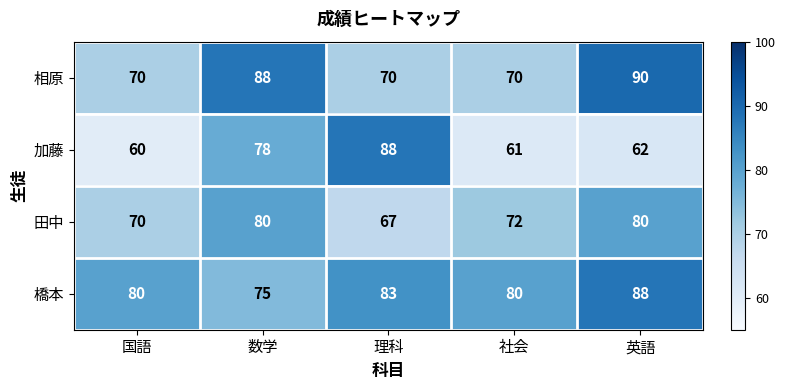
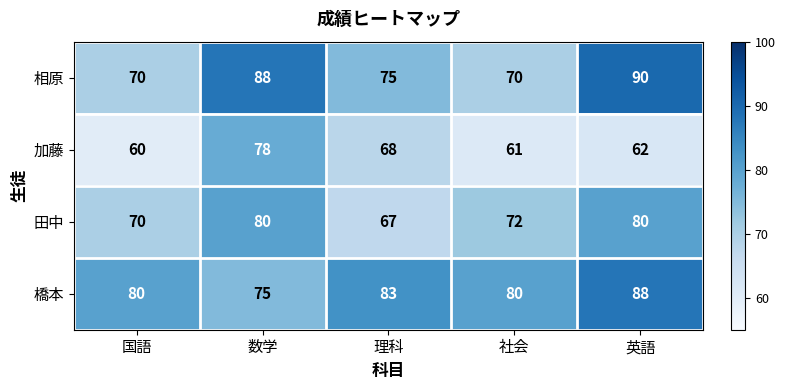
  {
    "相原": {
      "国語": 70,
      "数学": 88,
-     "理科": 70,
+     "理科": 75,
      "社会": 70,
      "英語": 90
    },
    "加藤": {
      "国語": 60,
      "数学": 78,
-     "理科": 88,
+     "理科": 68,
      "社会": 61,
      "英語": 62
    },
    "田中": {
      "国語": 70,
      "数学": 80,
      "理科": 67,
      "社会": 72,
      "英語": 80
    },
    "橋本": {
      "国語": 80,
      "数学": 75,
      "理科": 83,
      "社会": 80,
      "英語": 88
    }
  }
